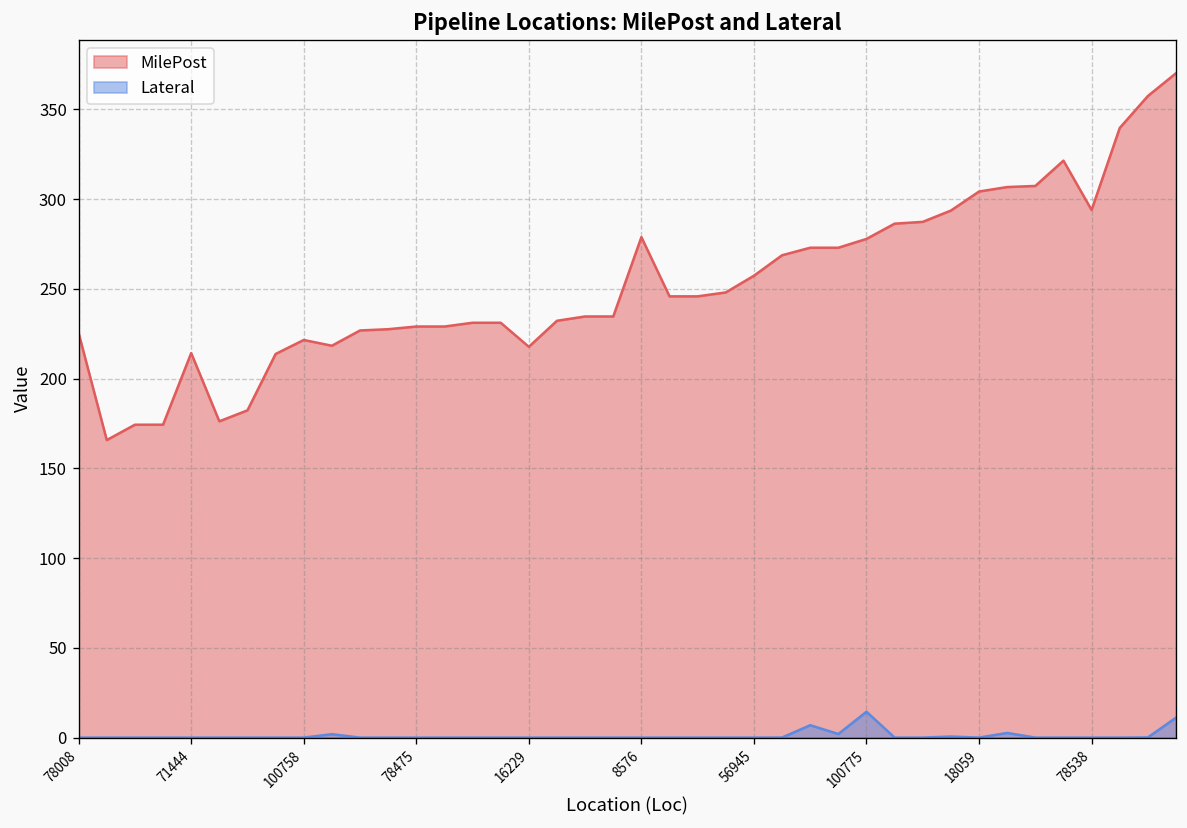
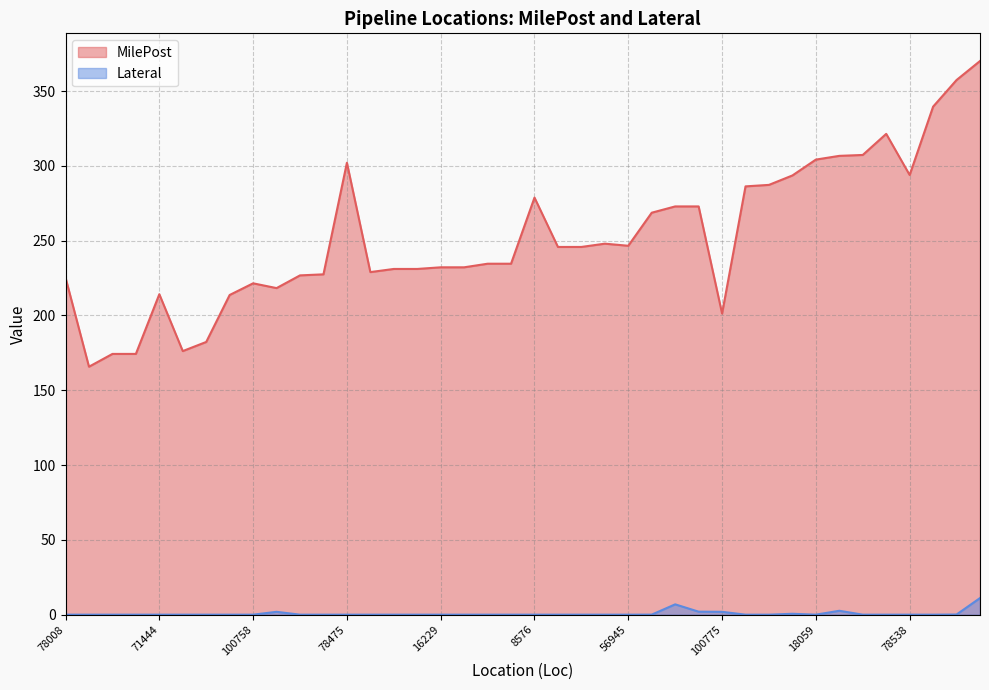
  {
    "MilePost": {
      "78008": 225,
      "71444": 214,
      "100758": 222,
-     "78475": 229,
-     "16229": 218,
+     "78475": 302,
+     "16229": 232,
      "8576": 279,
-     "56945": 257,
-     "100775": 278,
+     "56945": 247,
+     "100775": 201,
      "18059": 304,
      "78538": 294
    },
    "Lateral": {
      "78008": 0,
      "71444": 0,
      "100758": 0,
      "78475": 0,
      "16229": 0,
      "8576": 0,
      "56945": 0,
-     "100775": 14,
+     "100775": 2,
      "18059": 0,
      "78538": 0
    }
  }
